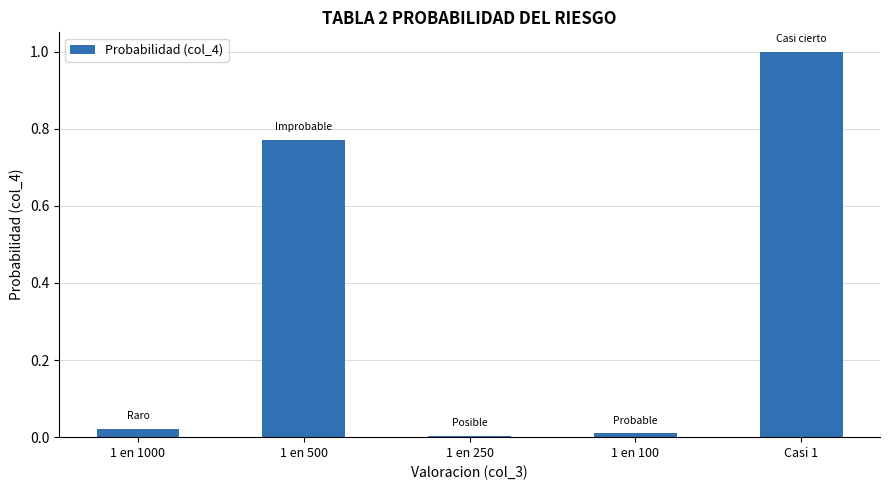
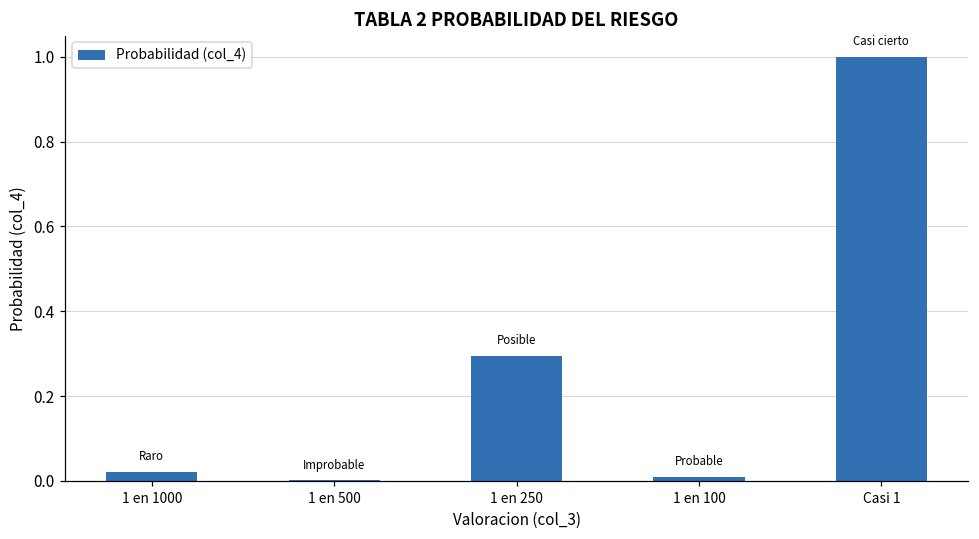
  {
    "1 en 1000": 0.02,
-   "1 en 500": 0.77,
-   "1 en 250": 0.00,
+   "1 en 500": 0.00,
+   "1 en 250": 0.30,
    "1 en 100": 0.01,
    "Casi 1": 1.00
  }
